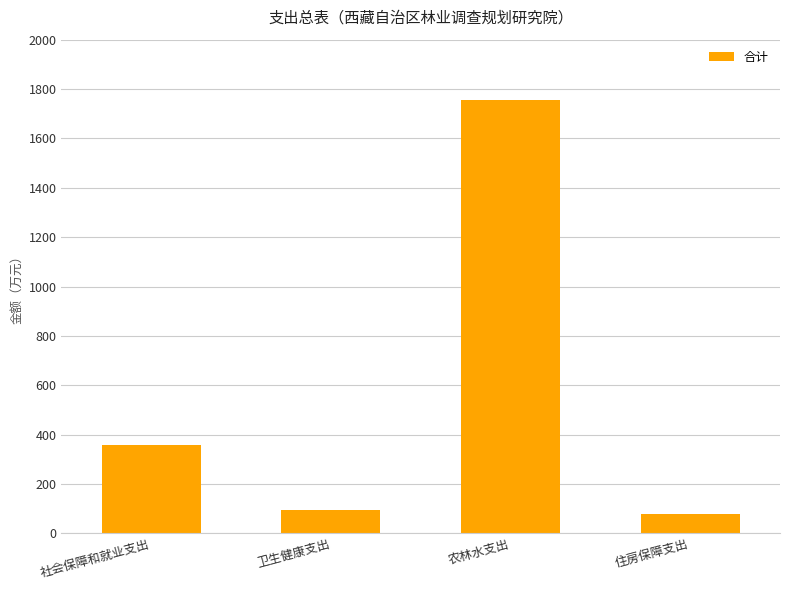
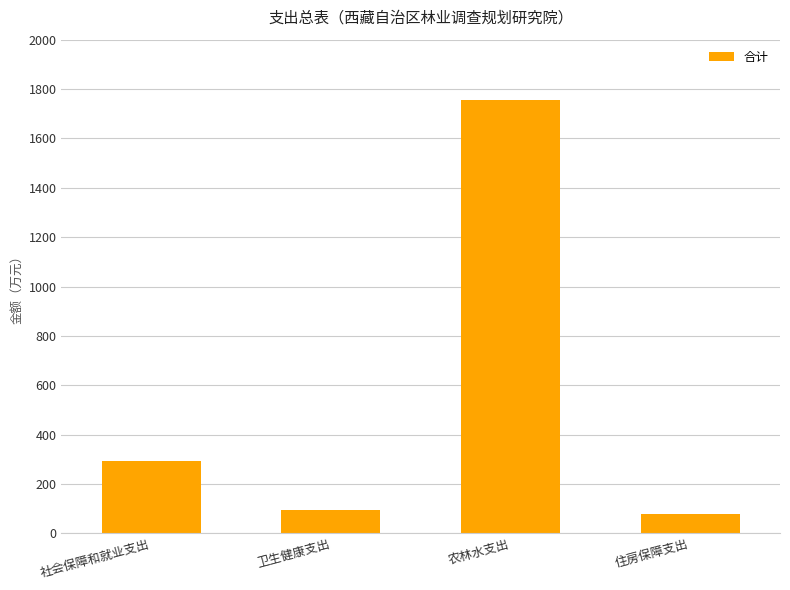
  {
-   "社会保障和就业支出": 360,
+   "社会保障和就业支出": 290,
    "卫生健康支出": 90,
    "农林水支出": 1760,
    "住房保障支出": 80
  }
